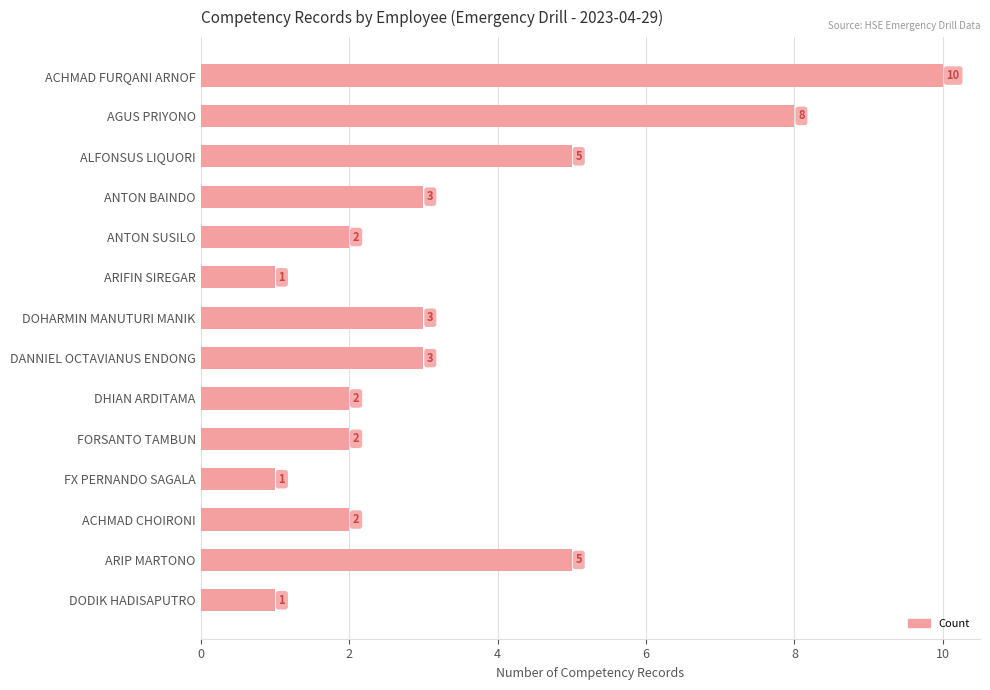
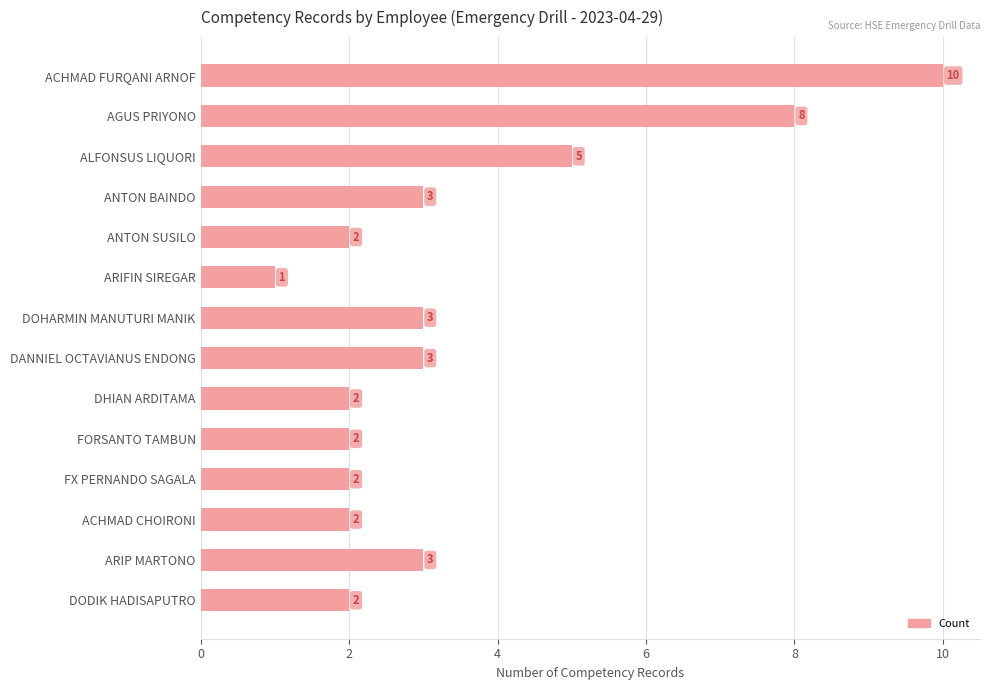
  {
-   "FX PERNANDO SAGALA": 1,
-   "ARIP MARTONO": 5,
-   "DODIK HADISAPUTRO": 1
+   "FX PERNANDO SAGALA": 2,
+   "ARIP MARTONO": 3,
+   "DODIK HADISAPUTRO": 2
  }
